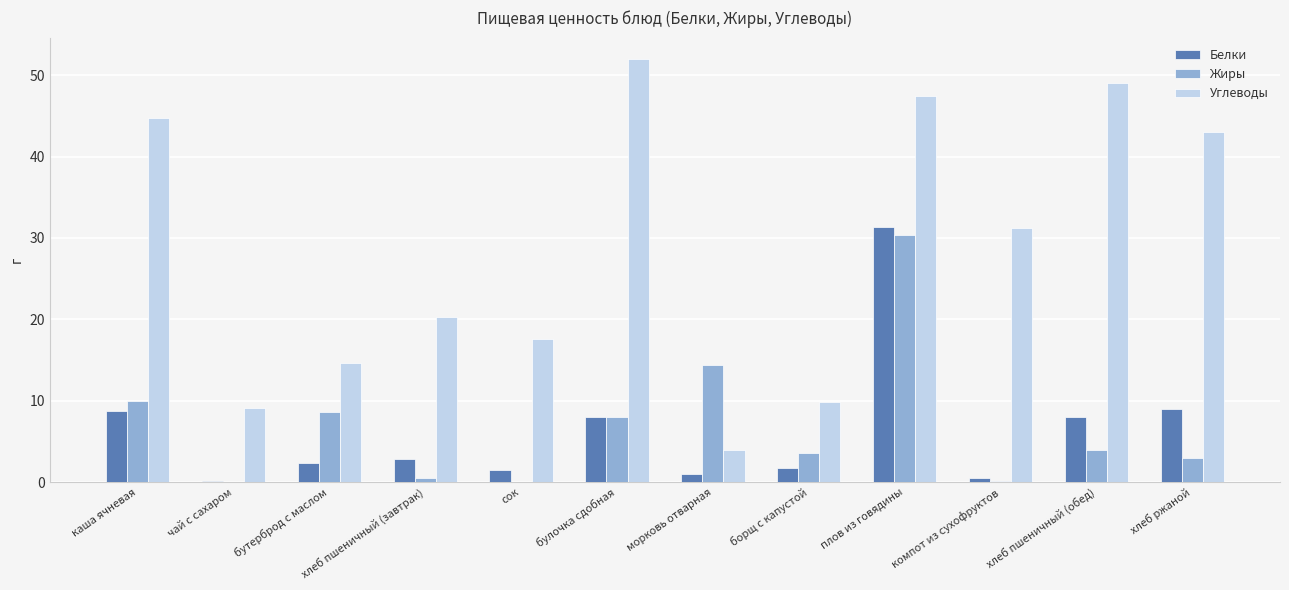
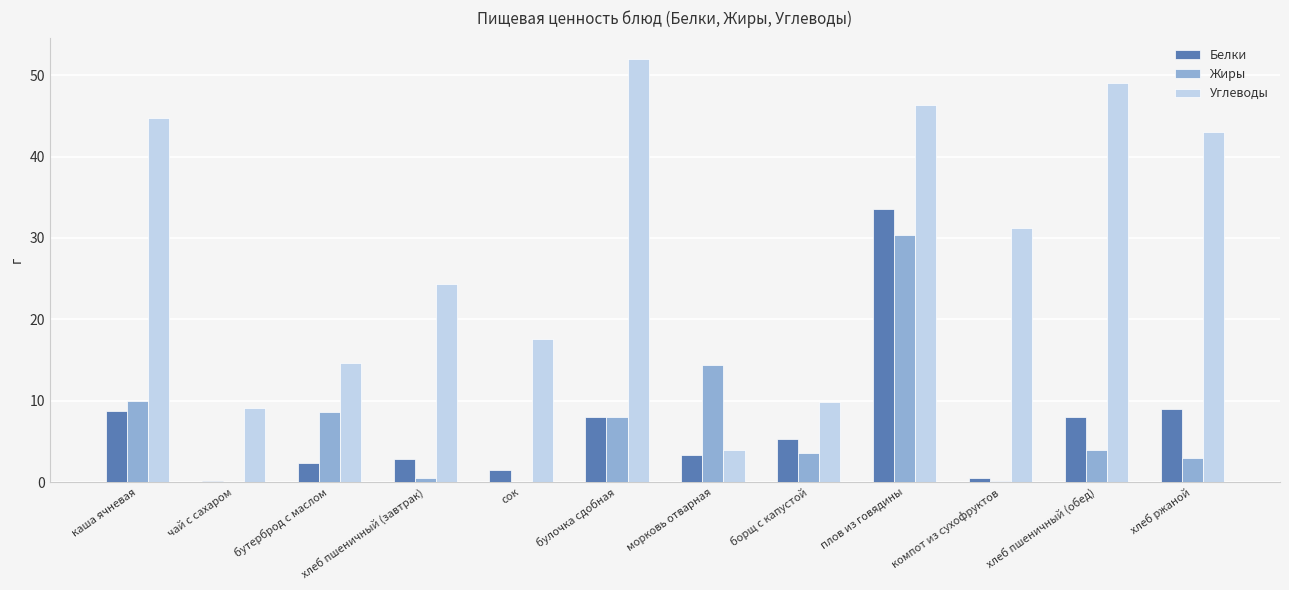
  {
    "Белки": {
      "каша ячневая": 9,
      "бутерброд с маслом": 2,
      "хлеб пшеничный (завтрак)": 3,
      "сок": 2,
      "булочка сдобная": 8,
-     "морковь отварная": 1,
-     "борщ с капустой": 2,
-     "плов из говядины": 31,
+     "морковь отварная": 3,
+     "борщ с капустой": 5,
+     "плов из говядины": 34,
      "компот из сухофруктов": 1,
      "хлеб пшеничный (обед)": 8,
      "хлеб ржаной": 9
    },
    "Жиры": {
      "каша ячневая": 10,
      "чай с сахаром": 0,
      "бутерброд с маслом": 9,
      "хлеб пшеничный (завтрак)": 1,
      "сок": 0,
      "булочка сдобная": 8,
      "морковь отварная": 14,
      "борщ с капустой": 4,
      "плов из говядины": 30,
      "хлеб пшеничный (обед)": 4,
      "хлеб ржаной": 3
    },
    "Углеводы": {
      "каша ячневая": 45,
      "чай с сахаром": 9,
      "бутерброд с маслом": 15,
-     "хлеб пшеничный (завтрак)": 20,
+     "хлеб пшеничный (завтрак)": 24,
      "сок": 18,
      "булочка сдобная": 52,
      "морковь отварная": 4,
      "борщ с капустой": 10,
-     "плов из говядины": 47,
+     "плов из говядины": 46,
      "компот из сухофруктов": 31,
      "хлеб пшеничный (обед)": 49,
      "хлеб ржаной": 43
    }
  }
